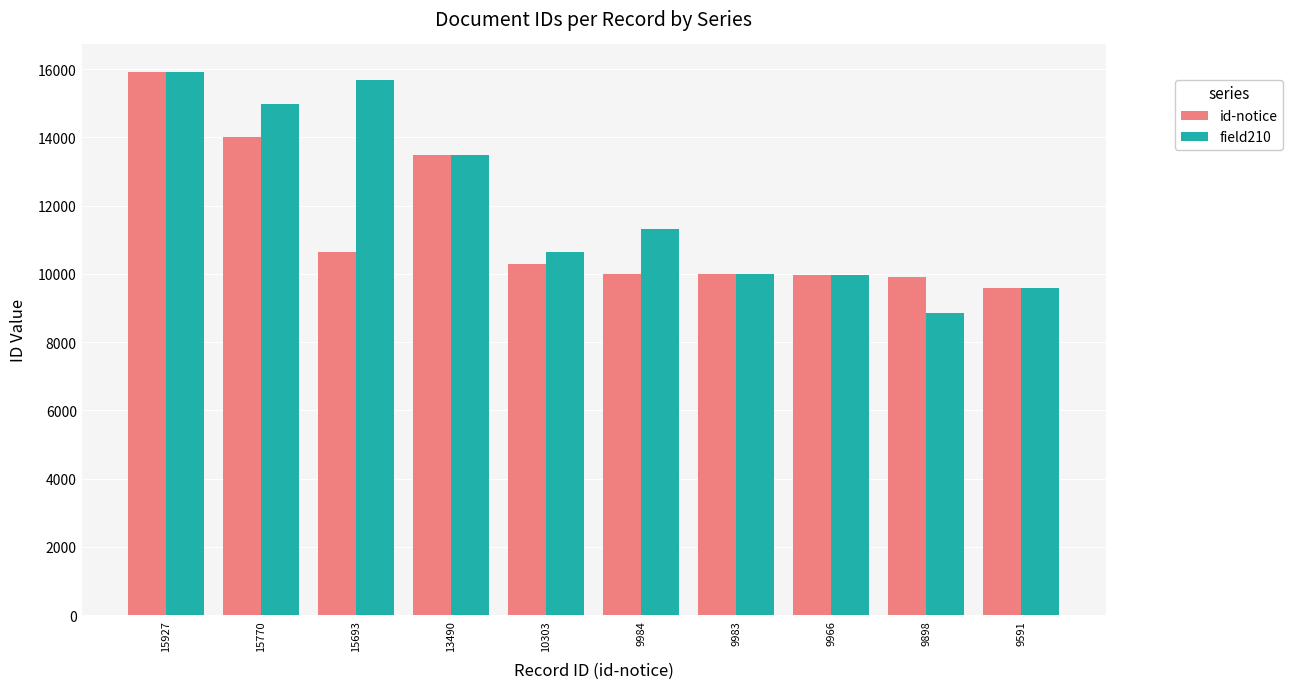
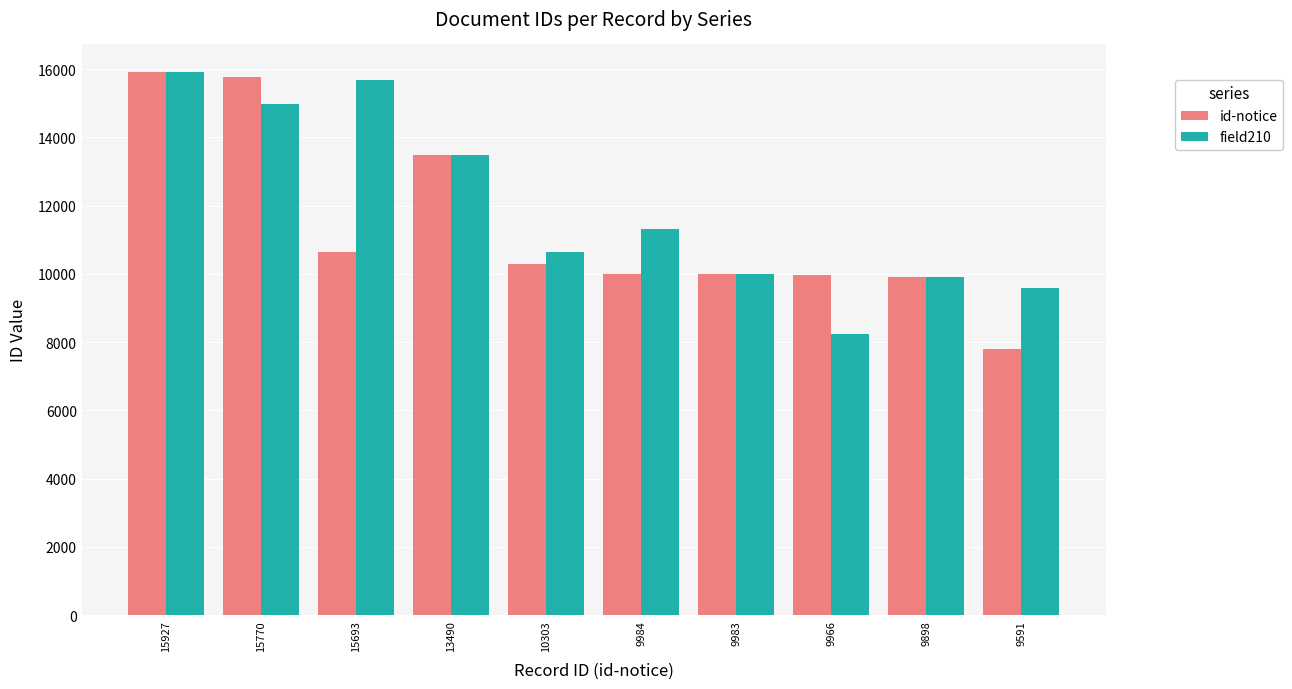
  {
    "id-notice": {
      "15927": 15900,
-     "15770": 14000,
+     "15770": 15800,
      "15693": 10700,
      "13490": 13500,
      "10303": 10300,
      "9984": 10000,
      "9983": 10000,
      "9966": 10000,
      "9898": 9900,
-     "9591": 9600
+     "9591": 7800
    },
    "field210": {
      "15927": 15900,
      "15770": 15000,
      "15693": 15700,
      "13490": 13500,
      "10303": 10600,
      "9984": 11300,
      "9983": 10000,
-     "9966": 10000,
-     "9898": 8900,
+     "9966": 8200,
+     "9898": 9900,
      "9591": 9600
    }
  }
